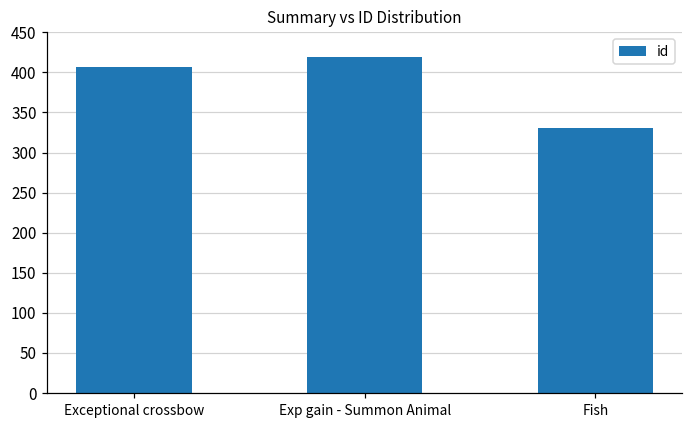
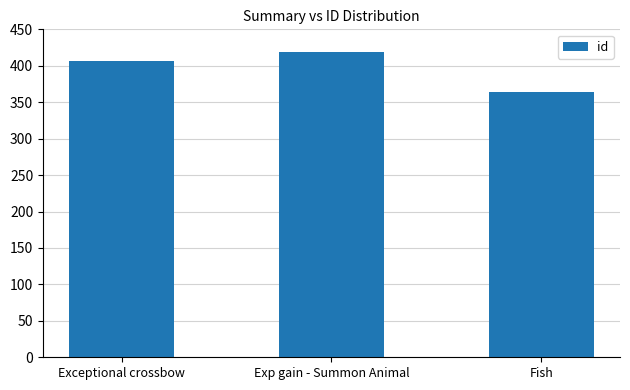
  {
    "Exceptional crossbow": 410,
    "Exp gain - Summon Animal": 420,
-   "Fish": 330
+   "Fish": 360
  }
